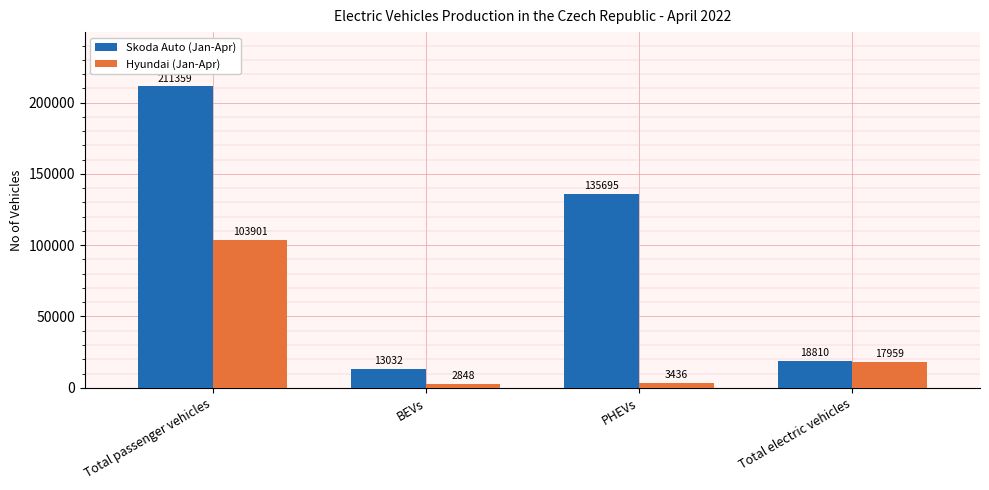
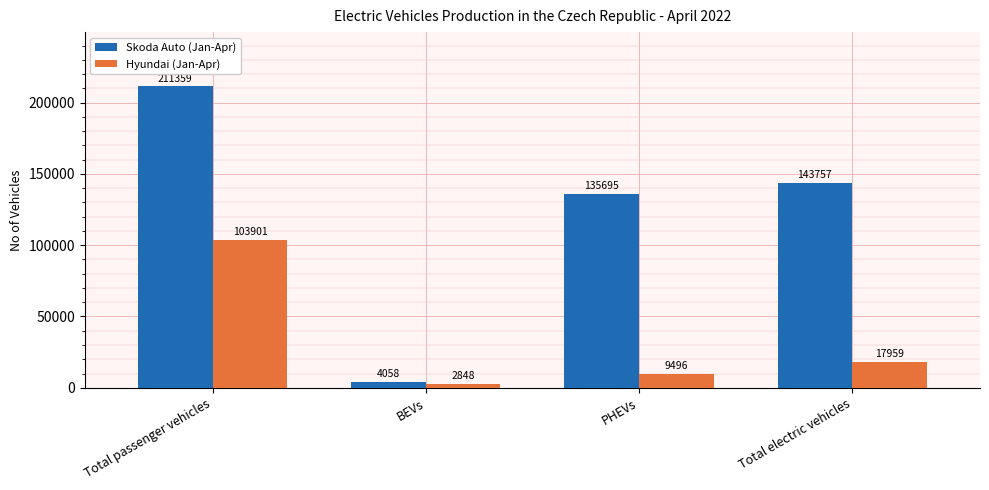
  {
    "Skoda Auto (Jan-Apr)": {
-     "BEVs": 13032,
+     "BEVs": 4058,
      "PHEVs": 135695,
-     "Total electric vehicles": 18810
+     "Total electric vehicles": 143757
    },
    "Hyundai (Jan-Apr)": {
      "Total passenger vehicles": 103901,
      "BEVs": 2848,
-     "PHEVs": 3436,
+     "PHEVs": 9496,
      "Total electric vehicles": 17959
    }
  }
